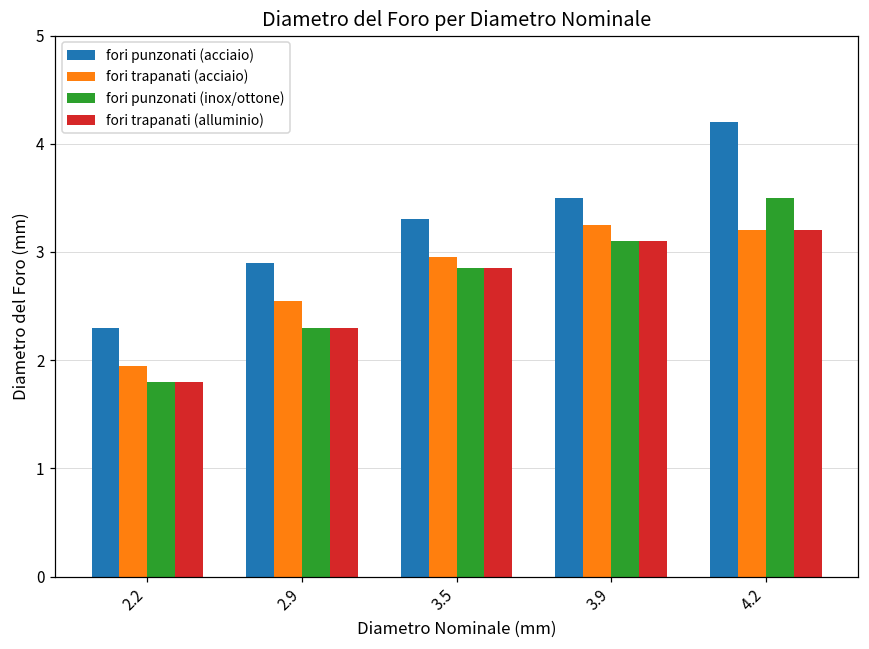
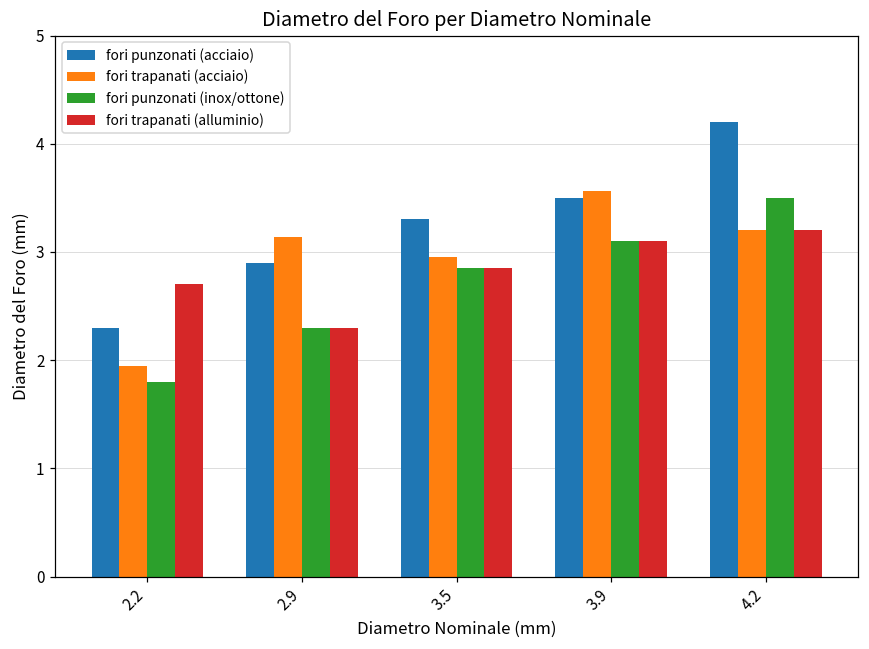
  {
    "fori punzonati (acciaio)": {
      "2.2": 2.3,
      "2.9": 2.9,
      "3.5": 3.3,
      "3.9": 3.5,
      "4.2": 4.2
    },
    "fori trapanati (acciaio)": {
      "2.2": 2.0,
-     "2.9": 2.6,
+     "2.9": 3.1,
      "3.5": 3.0,
-     "3.9": 3.3,
+     "3.9": 3.6,
      "4.2": 3.2
    },
    "fori punzonati (inox/ottone)": {
      "2.2": 1.8,
      "2.9": 2.3,
      "3.5": 2.9,
      "3.9": 3.1,
      "4.2": 3.5
    },
    "fori trapanati (alluminio)": {
-     "2.2": 1.8,
+     "2.2": 2.7,
      "2.9": 2.3,
      "3.5": 2.9,
      "3.9": 3.1,
      "4.2": 3.2
    }
  }
